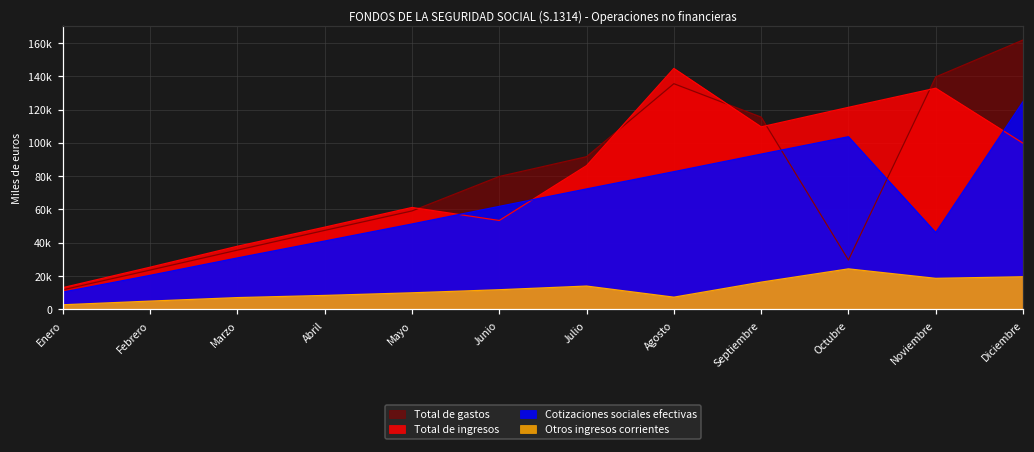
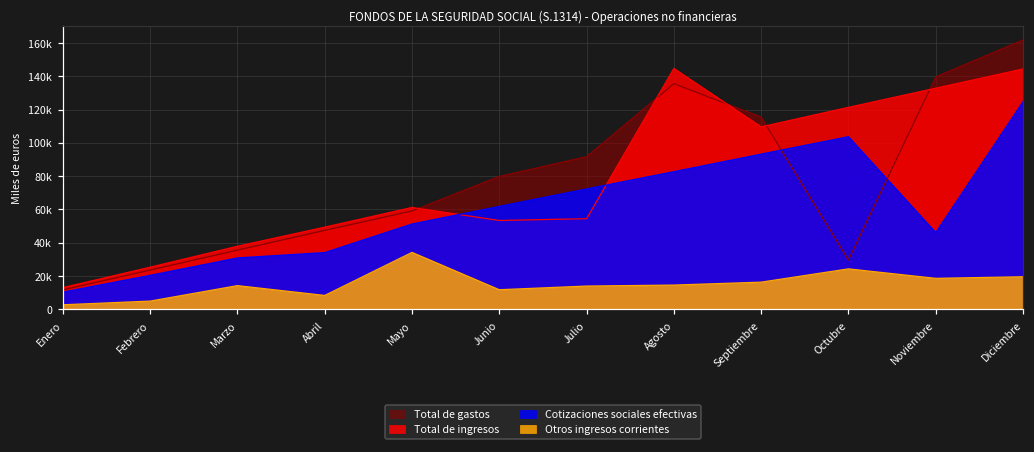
  {
    "Total de gastos": {
      "Febrero": 24000,
      "Marzo": 36000,
      "Abril": 47000,
      "Mayo": 59000,
      "Junio": 80000,
      "Julio": 92000,
      "Agosto": 136000,
      "Septiembre": 115000,
      "Octubre": 30000,
      "Noviembre": 140000,
      "Diciembre": 162000
    },
    "Total de ingresos": {
      "Febrero": 25000,
      "Marzo": 38000,
      "Abril": 49000,
      "Mayo": 61000,
      "Junio": 53000,
-     "Julio": 86000,
+     "Julio": 54000,
      "Agosto": 145000,
      "Septiembre": 110000,
      "Octubre": 121000,
      "Noviembre": 133000,
-     "Diciembre": 100000
+     "Diciembre": 144000
    },
    "Cotizaciones sociales efectivas": {
      "Febrero": 20000,
      "Marzo": 31000,
-     "Abril": 41000,
+     "Abril": 34000,
      "Mayo": 51000,
      "Junio": 62000,
      "Julio": 72000,
      "Agosto": 83000,
      "Septiembre": 93000,
      "Octubre": 104000,
      "Noviembre": 46000,
      "Diciembre": 125000
    },
    "Otros ingresos corrientes": {
      "Enero": 3000,
      "Febrero": 5000,
-     "Marzo": 7000,
+     "Marzo": 14000,
      "Abril": 8000,
-     "Mayo": 10000,
+     "Mayo": 34000,
      "Junio": 12000,
      "Julio": 14000,
-     "Agosto": 7000,
+     "Agosto": 15000,
      "Septiembre": 16000,
      "Octubre": 24000,
      "Noviembre": 19000,
      "Diciembre": 20000
    }
  }
